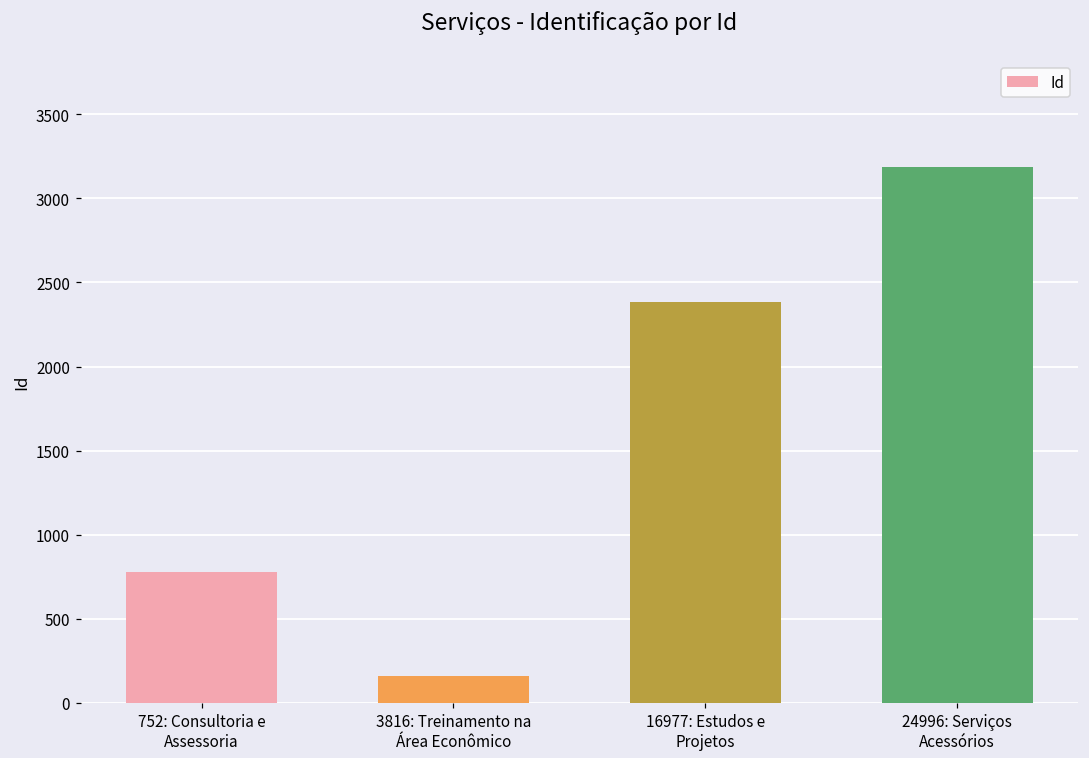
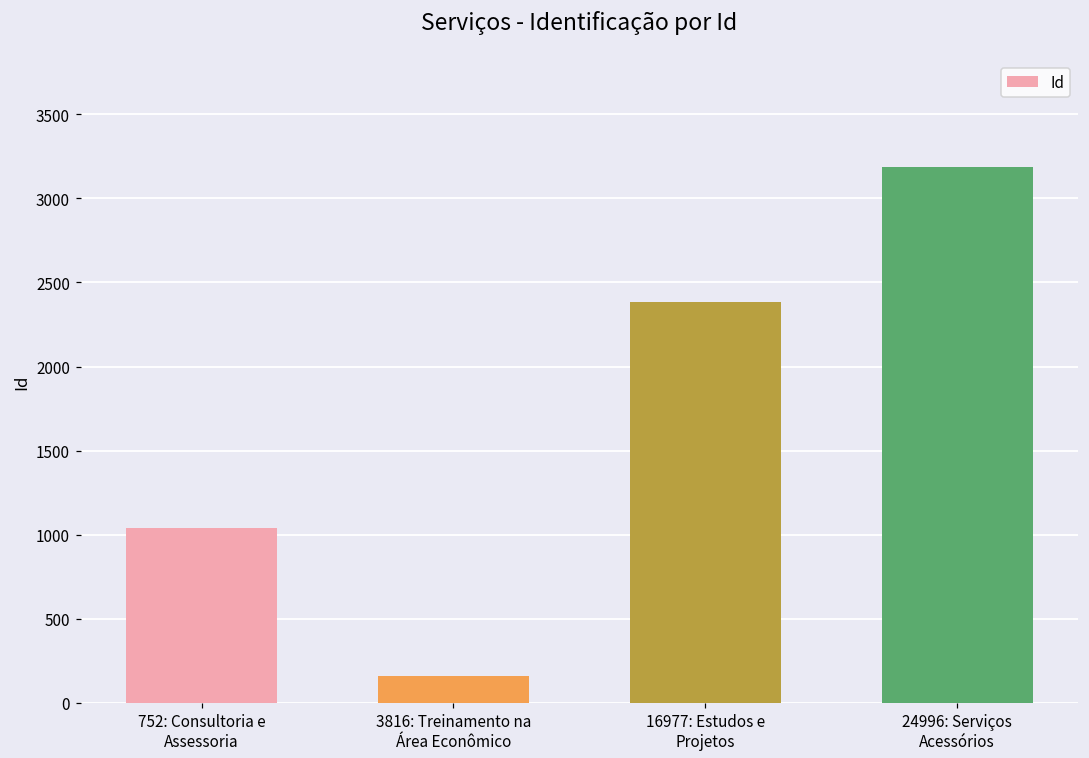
  {
-   "752: Consultoria e Assessoria": 780,
+   "752: Consultoria e Assessoria": 1040,
    "3816: Treinamento na Área Econômico": 160,
    "16977: Estudos e Projetos": 2390,
    "24996: Serviços Acessórios": 3190
  }
